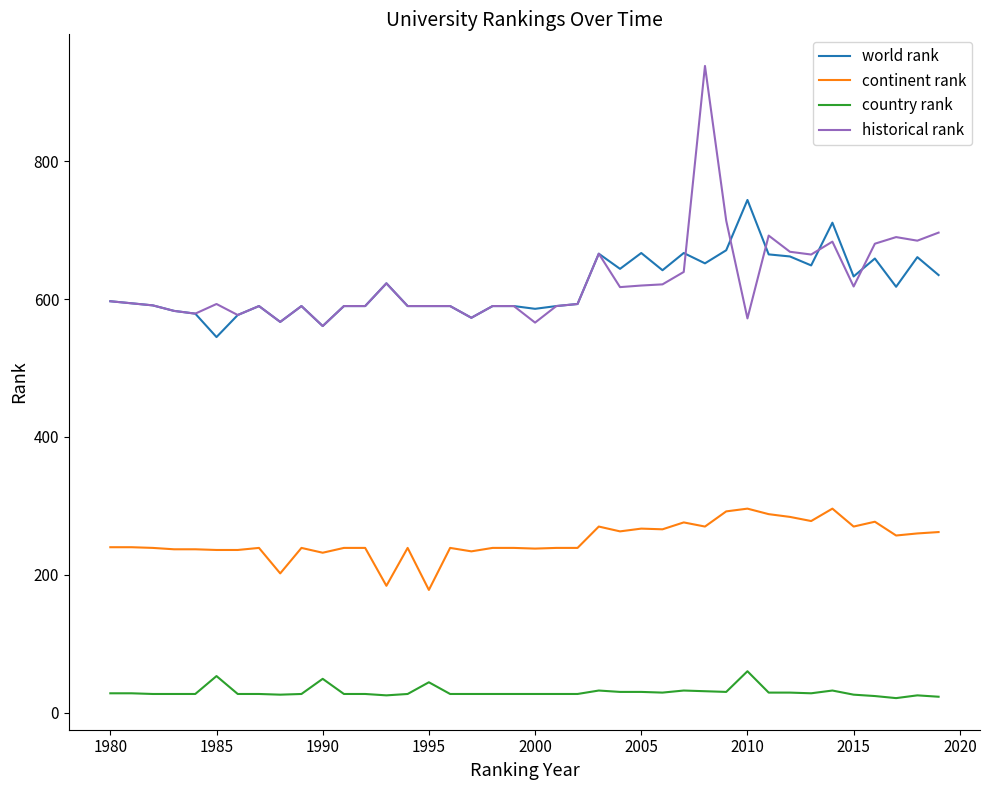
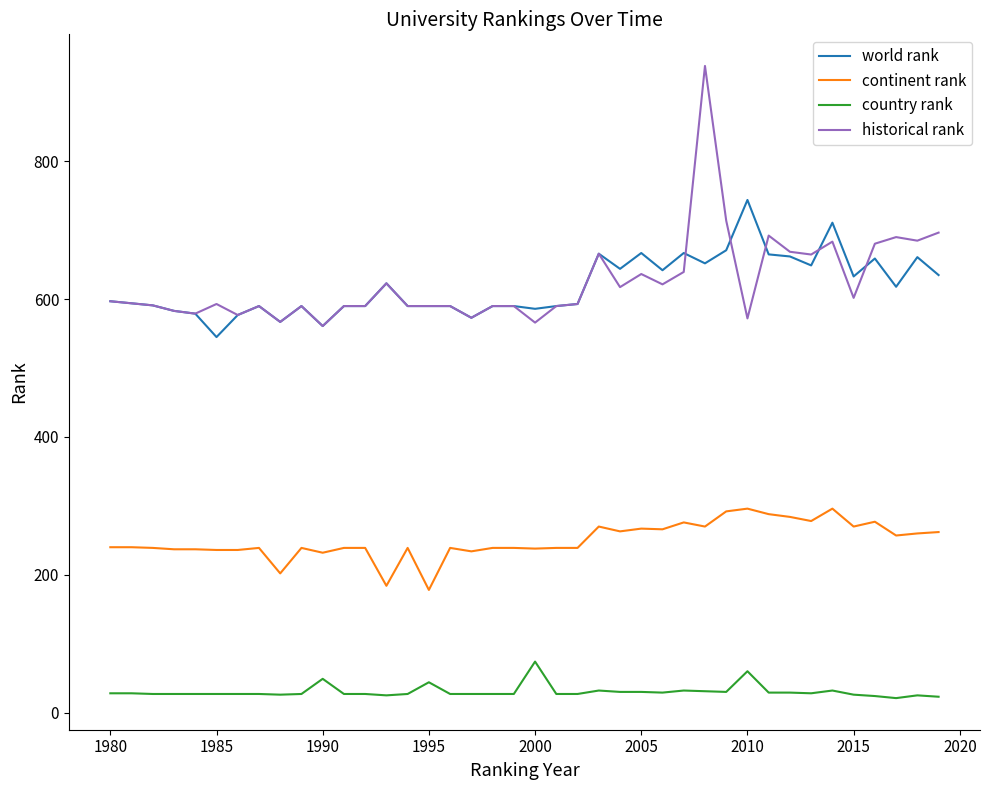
  {
    "world rank": {
      "1985": 550,
      "2000": 590,
      "2005": 670,
      "2010": 740,
      "2015": 630
    },
    "continent rank": {
      "1980": 240,
      "1985": 240,
      "1990": 230,
      "1995": 180,
      "2000": 240,
      "2005": 270,
      "2010": 300,
      "2015": 270
    },
    "country rank": {
      "1980": 30,
-     "1985": 50,
+     "1985": 30,
      "1990": 50,
      "1995": 40,
-     "2000": 30,
+     "2000": 70,
      "2005": 30,
      "2010": 60,
      "2015": 30
    },
    "historical rank": {
      "1985": 590,
      "2000": 570,
-     "2005": 620,
+     "2005": 640,
      "2010": 570,
-     "2015": 620
+     "2015": 600
    }
  }
